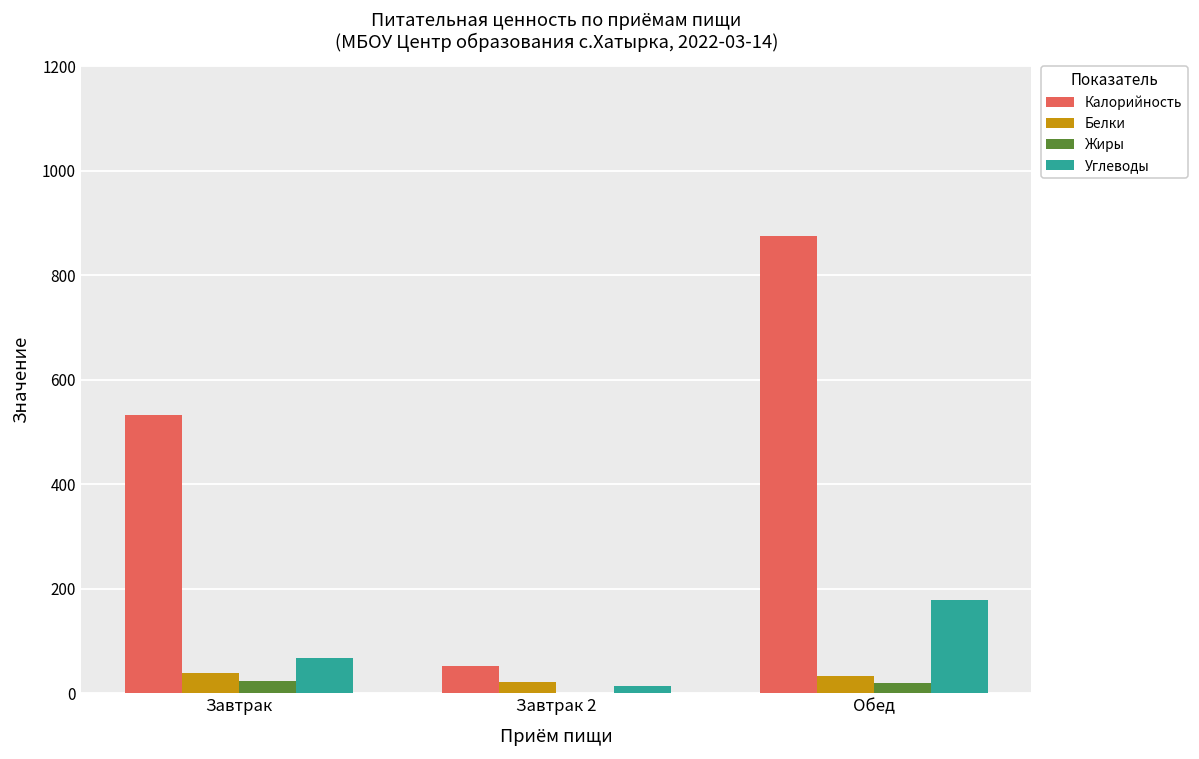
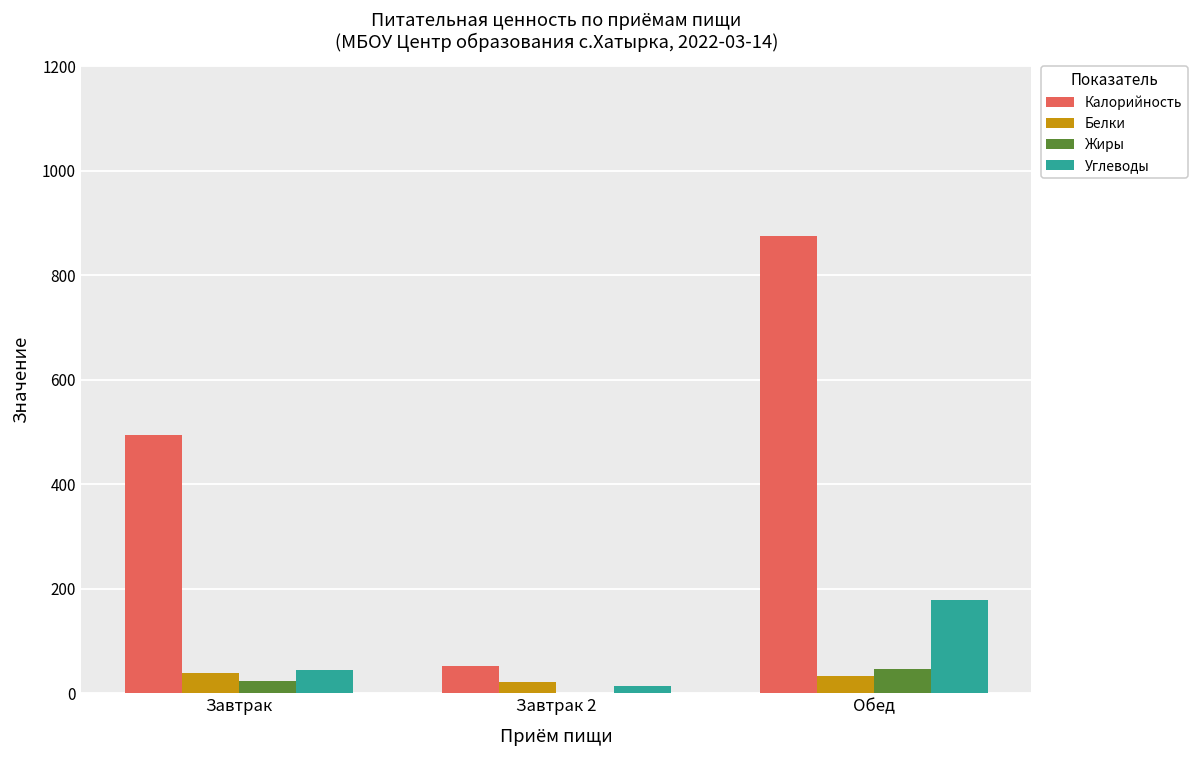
  {
    "Калорийность": {
-     "Завтрак": 530,
+     "Завтрак": 490,
      "Завтрак 2": 50,
      "Обед": 880
    },
    "Белки": {
      "Завтрак": 40,
      "Завтрак 2": 20,
      "Обед": 30
    },
    "Жиры": {
      "Завтрак": 20,
      "Завтрак 2": 0,
-     "Обед": 20
+     "Обед": 50
    },
    "Углеводы": {
-     "Завтрак": 70,
+     "Завтрак": 40,
      "Завтрак 2": 10,
      "Обед": 180
    }
  }
